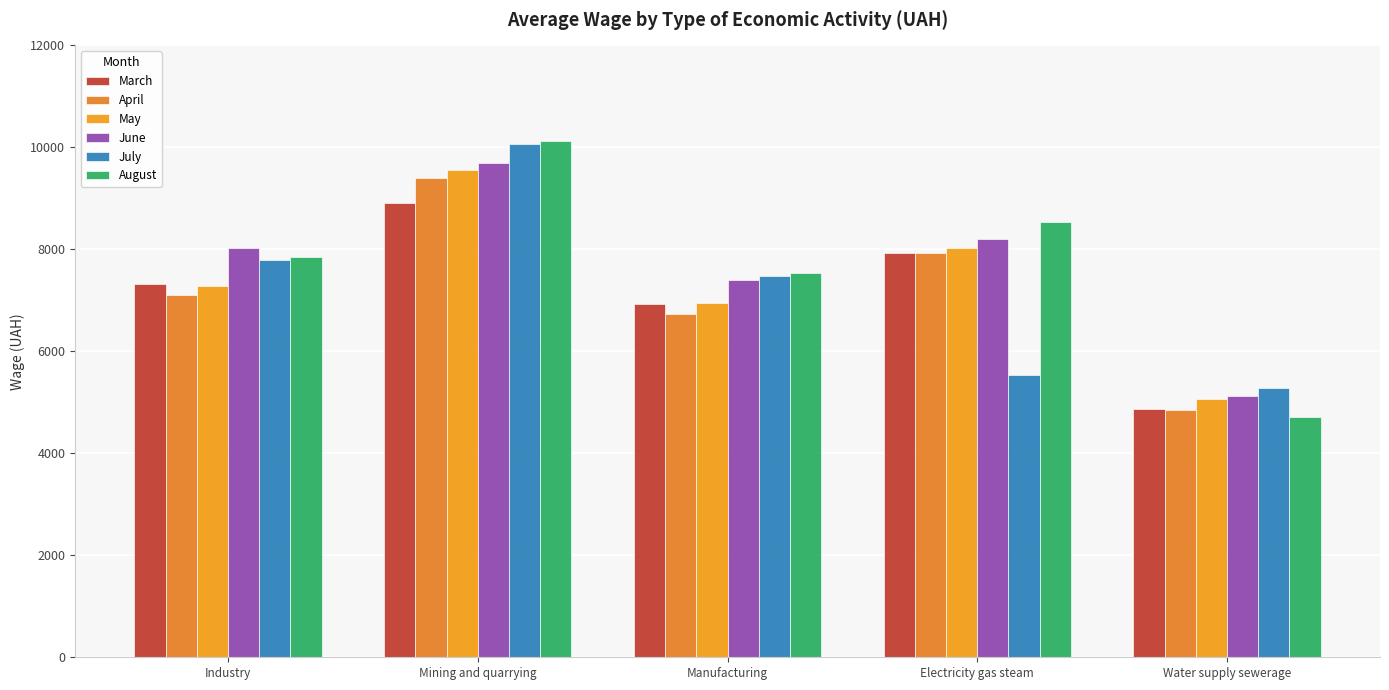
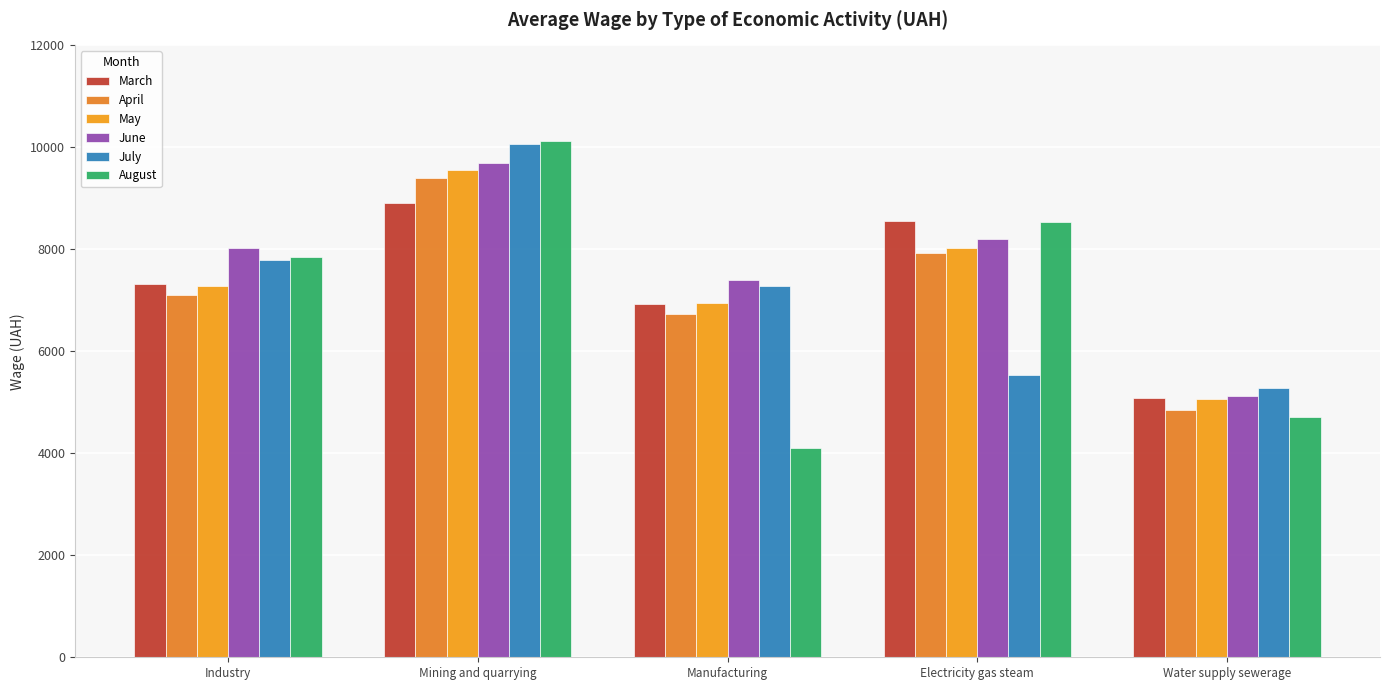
  {
    "March": {
      "Industry": 7300,
      "Mining and quarrying": 8900,
      "Manufacturing": 6900,
-     "Electricity gas steam": 7900,
-     "Water supply sewerage": 4900
+     "Electricity gas steam": 8600,
+     "Water supply sewerage": 5100
    },
    "June": {
      "Industry": 8000,
      "Mining and quarrying": 9700,
      "Manufacturing": 7400,
      "Electricity gas steam": 8200,
      "Water supply sewerage": 5100
    },
    "July": {
      "Industry": 7800,
      "Mining and quarrying": 10100,
-     "Manufacturing": 7500,
+     "Manufacturing": 7300,
      "Electricity gas steam": 5500,
      "Water supply sewerage": 5300
    },
    "August": {
      "Industry": 7800,
      "Mining and quarrying": 10100,
-     "Manufacturing": 7500,
+     "Manufacturing": 4100,
      "Electricity gas steam": 8500,
      "Water supply sewerage": 4700
    }
  }
